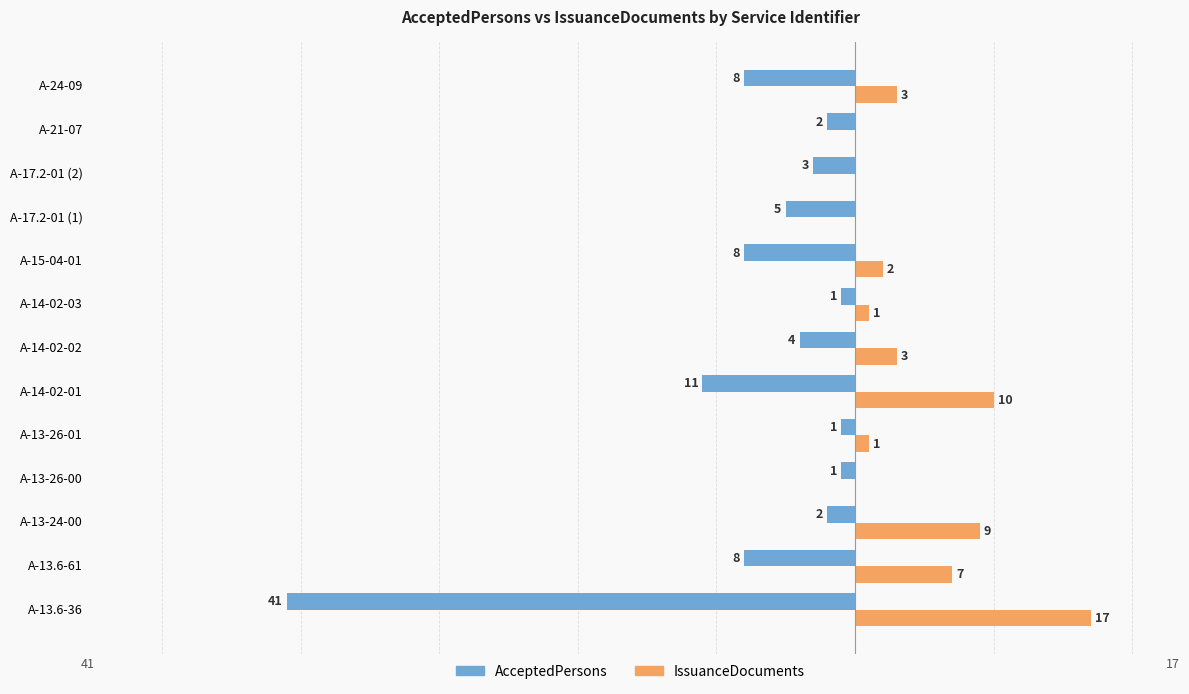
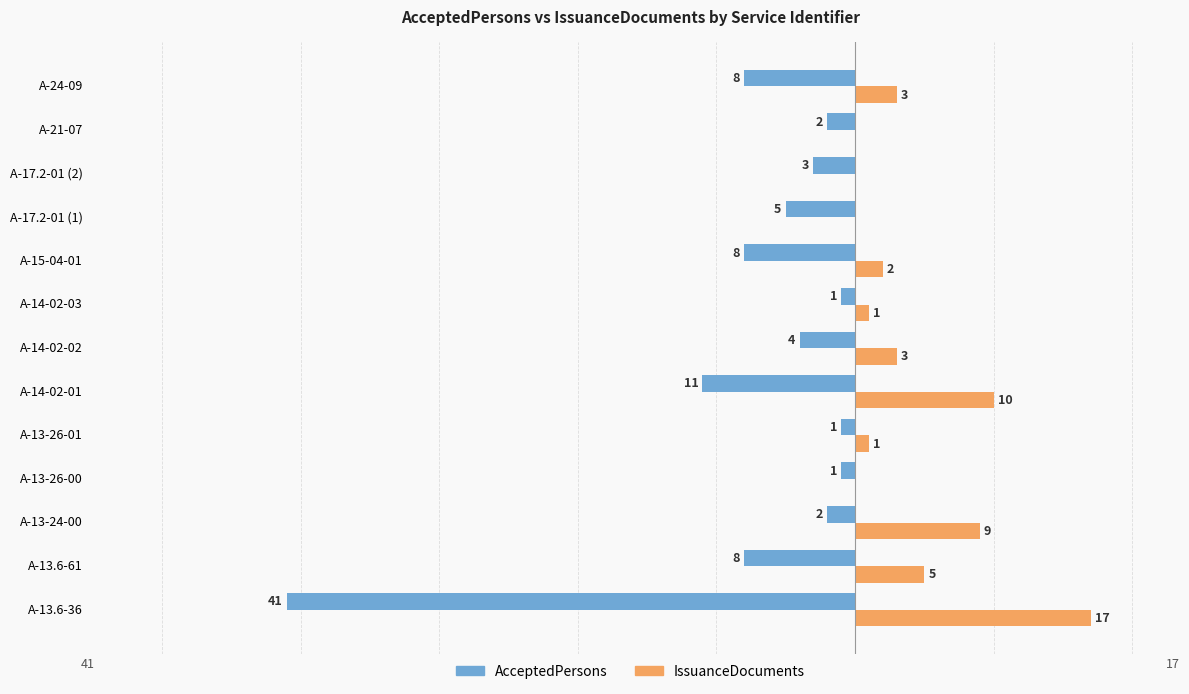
  {
    "IssuanceDocuments": {
      "А-24-09": 3,
      "А-15-04-01": 2,
      "А-14-02-03": 1,
      "А-14-02-02": 3,
      "А-14-02-01": 10,
      "А-13-26-01": 1,
      "А-13-24-00": 9,
-     "А-13.6-61": 7,
+     "А-13.6-61": 5,
      "А-13.6-36": 17
    }
  }
